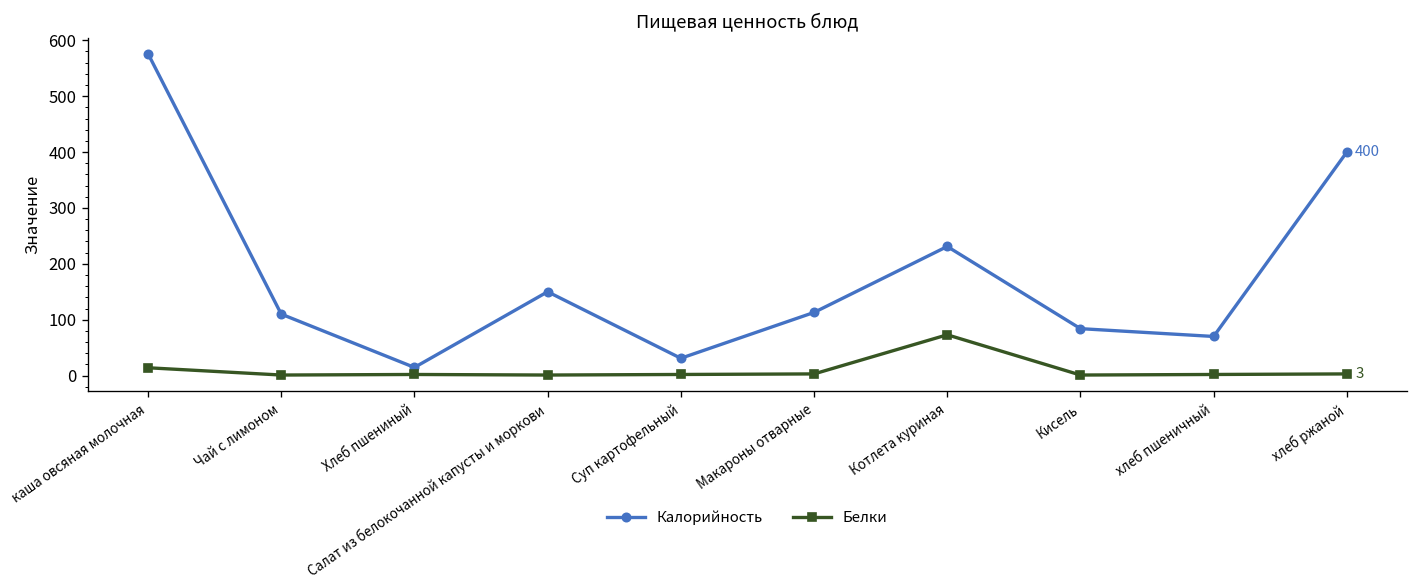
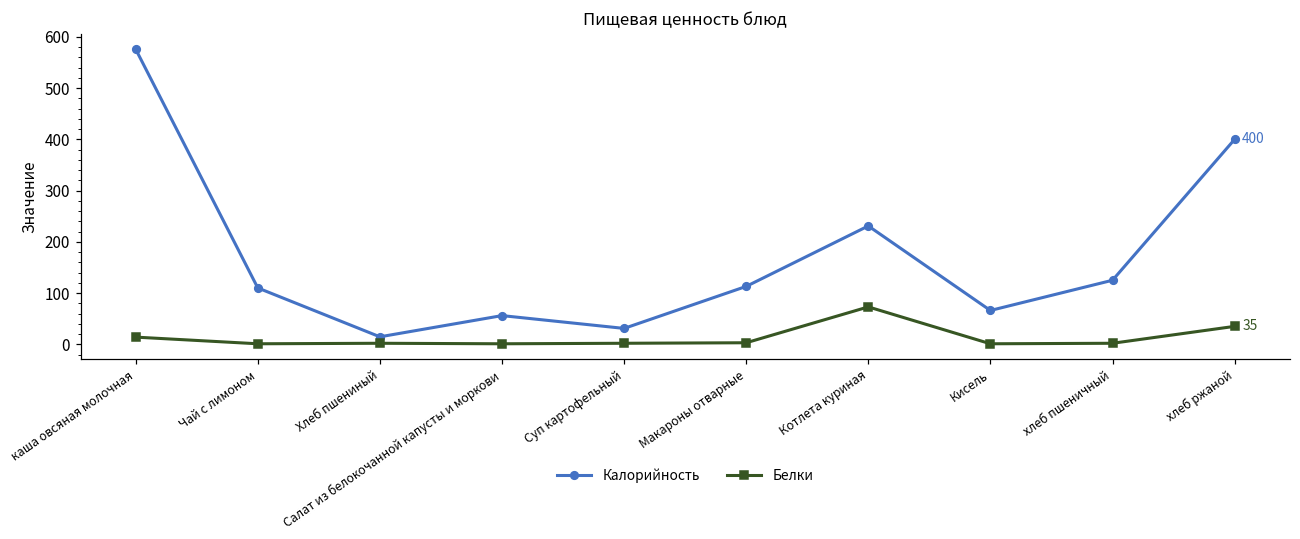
  {
    "Калорийность": {
      "каша овсяная молочная": 580,
      "Чай с лимоном": 110,
      "Хлеб пшениный": 10,
-     "Салат из белокочанной капусты и моркови": 150,
+     "Салат из белокочанной капусты и моркови": 60,
      "Суп картофельный": 30,
      "Макароны отварные": 110,
      "Котлета куриная": 230,
-     "Кисель": 80,
-     "хлеб пшеничный": 70
+     "Кисель": 70,
+     "хлеб пшеничный": 130
    },
    "Белки": {
-     "хлеб ржаной": 3
+     "хлеб ржаной": 35
    }
  }
